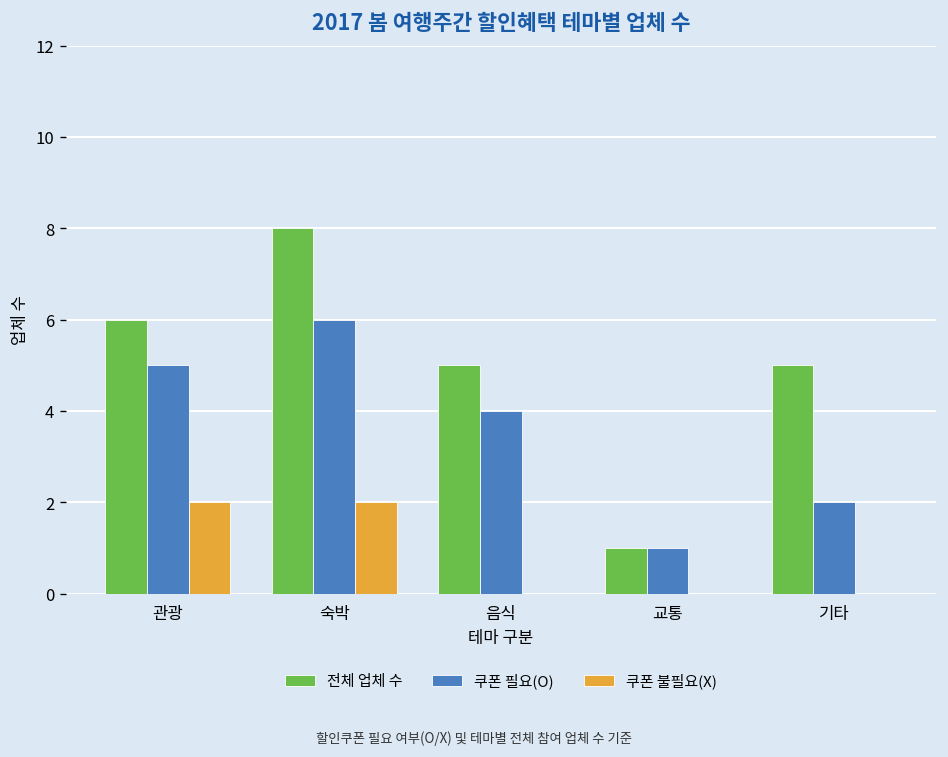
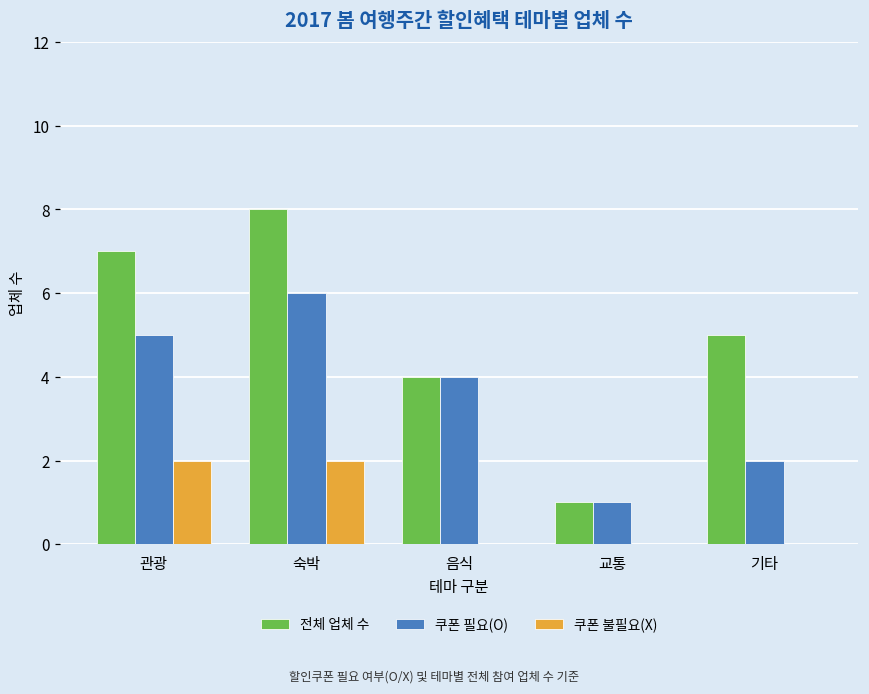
  {
    "전체 업체 수": {
-     "관광": 6,
+     "관광": 7,
      "숙박": 8,
-     "음식": 5,
+     "음식": 4,
      "교통": 1,
      "기타": 5
    },
    "쿠폰 필요(O)": {
      "관광": 5,
      "숙박": 6,
      "음식": 4,
      "교통": 1,
      "기타": 2
    },
    "쿠폰 불필요(X)": {
      "관광": 2,
      "숙박": 2,
      "음식": 0,
      "교통": 0,
      "기타": 0
    }
  }
